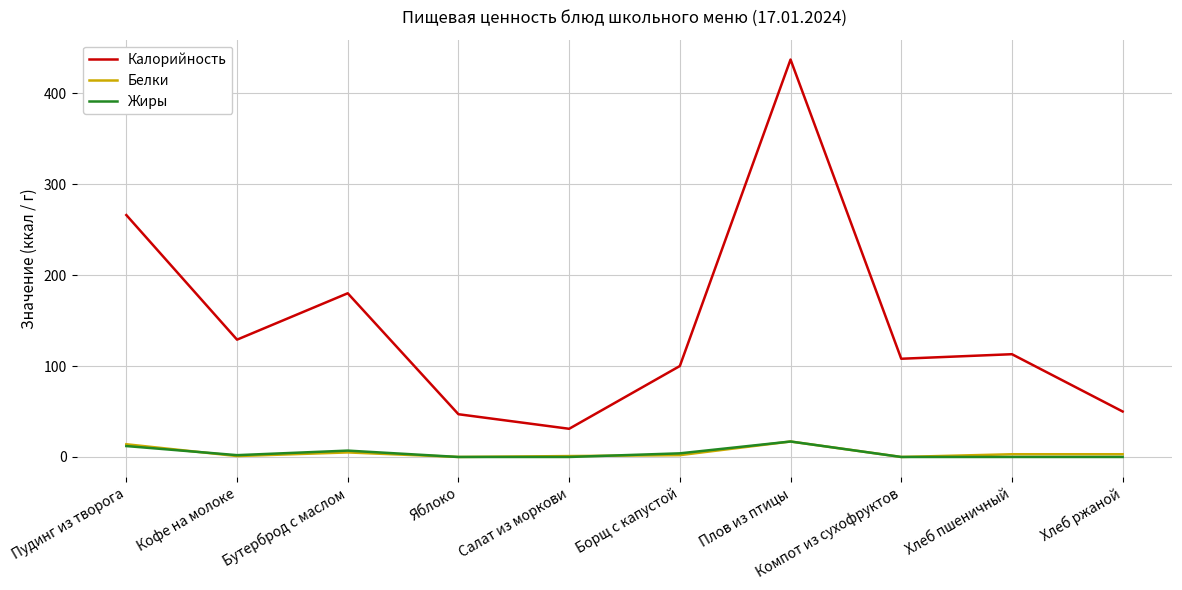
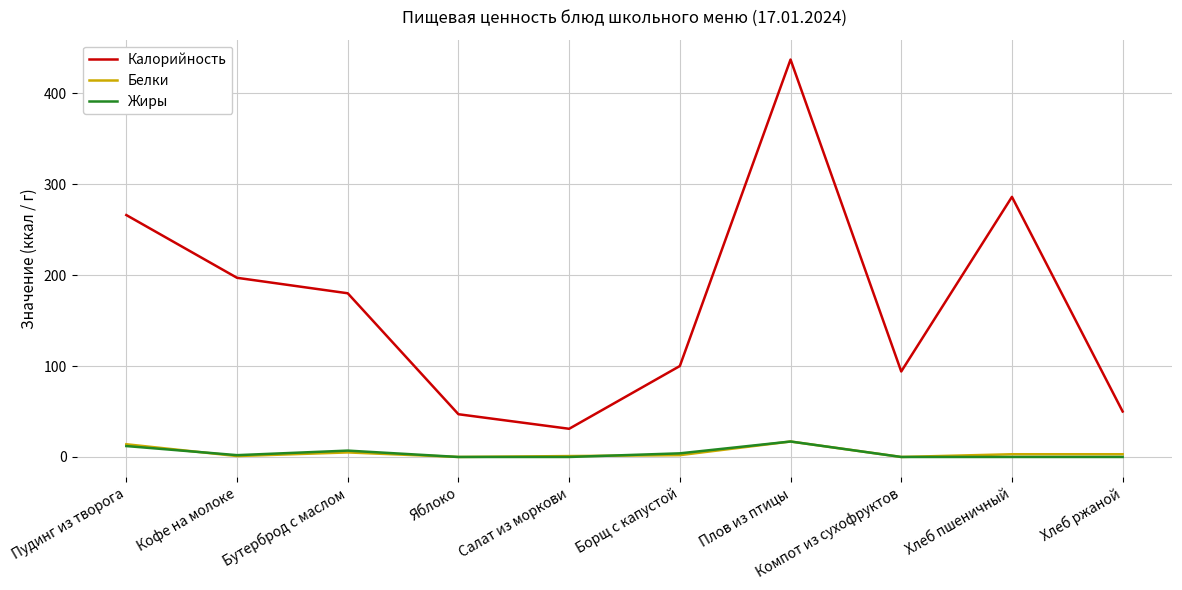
  {
    "Калорийность": {
      "Пудинг из творога": 270,
-     "Кофе на молоке": 130,
+     "Кофе на молоке": 200,
      "Бутерброд с маслом": 180,
      "Яблоко": 50,
      "Салат из моркови": 30,
      "Борщ с капустой": 100,
      "Плов из птицы": 440,
-     "Компот из сухофруктов": 110,
-     "Хлеб пшеничный": 110,
+     "Компот из сухофруктов": 90,
+     "Хлеб пшеничный": 290,
      "Хлеб ржаной": 50
    },
    "Белки": {
      "Хлеб пшеничный": 0,
      "Хлеб ржаной": 0
    },
    "Жиры": {
      "Хлеб пшеничный": 0,
      "Хлеб ржаной": 0
    }
  }
